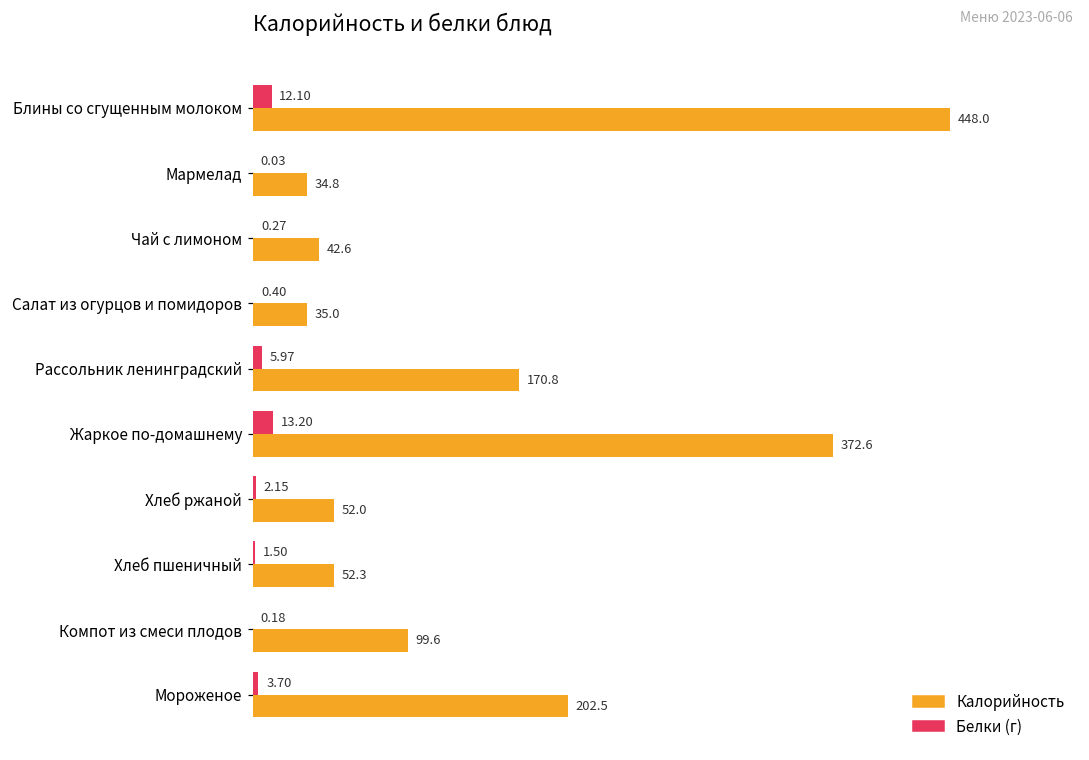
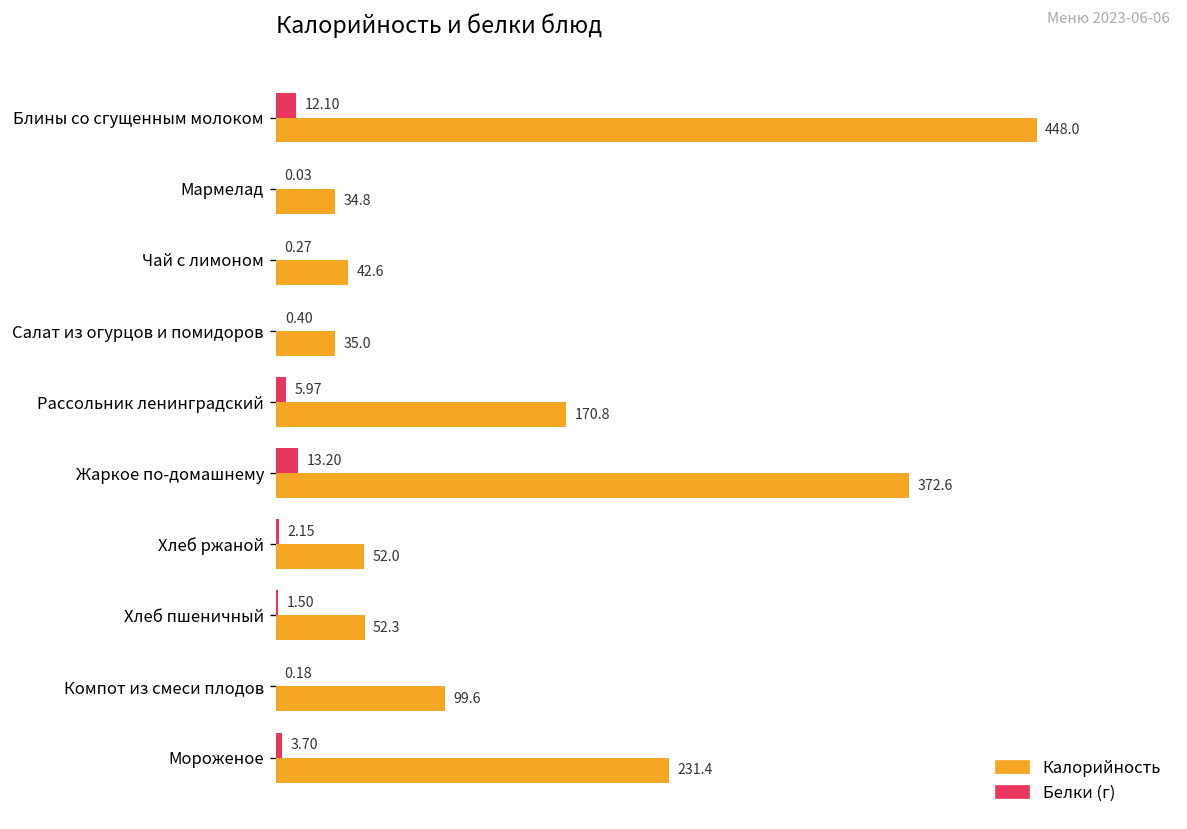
  {
    "Калорийность": {
      "Блины со сгущенным молоком": 448.0,
      "Мармелад": 34.8,
      "Чай с лимоном": 42.6,
      "Салат из огурцов и помидоров": 35.0,
      "Рассольник ленинградский": 170.8,
      "Жаркое по-домашнему": 372.6,
      "Хлеб ржаной": 52.0,
      "Хлеб пшеничный": 52.3,
      "Компот из смеси плодов": 99.6,
-     "Мороженое": 202.5
+     "Мороженое": 231.4
    }
  }
